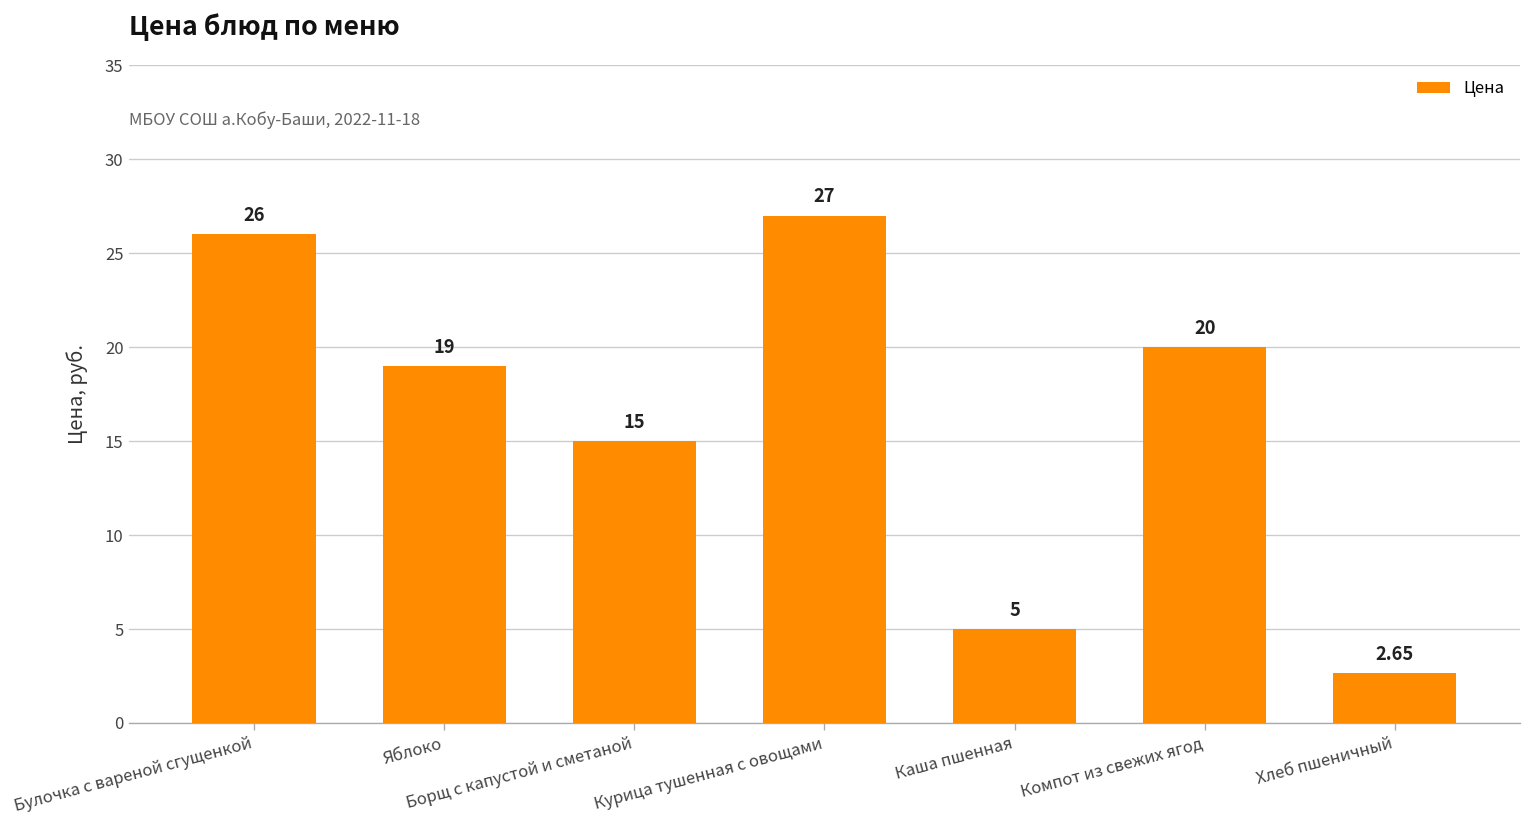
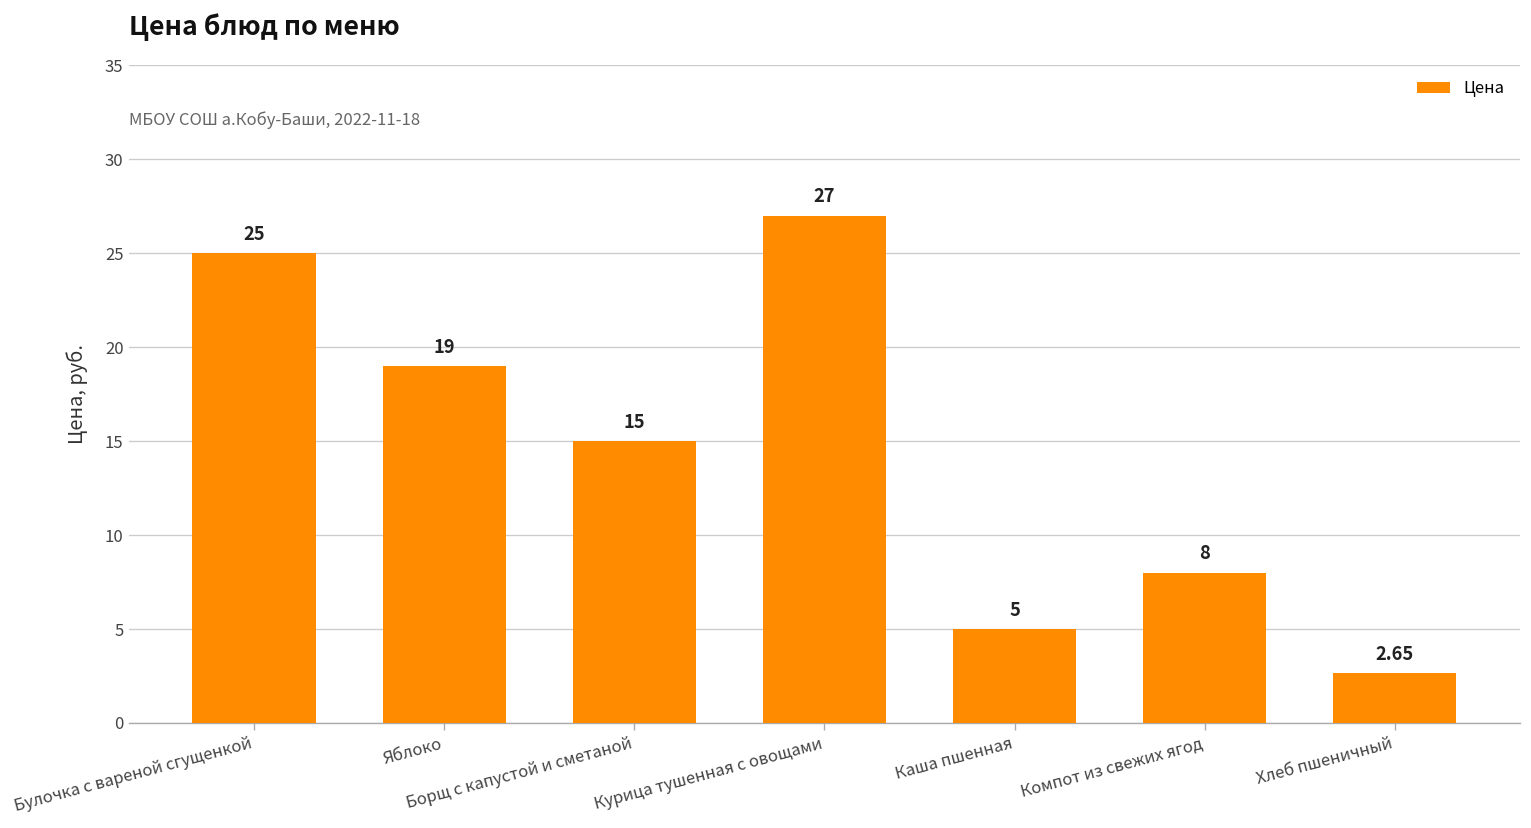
  {
-   "Булочка с вареной сгущенкой": 26,
+   "Булочка с вареной сгущенкой": 25,
    "Яблоко": 19,
    "Борщ с капустой и сметаной": 15,
    "Курица тушенная с овощами": 27,
    "Каша пшенная": 5,
-   "Компот из свежих ягод": 20,
+   "Компот из свежих ягод": 8,
    "Хлеб пшеничный": 2.65
  }
